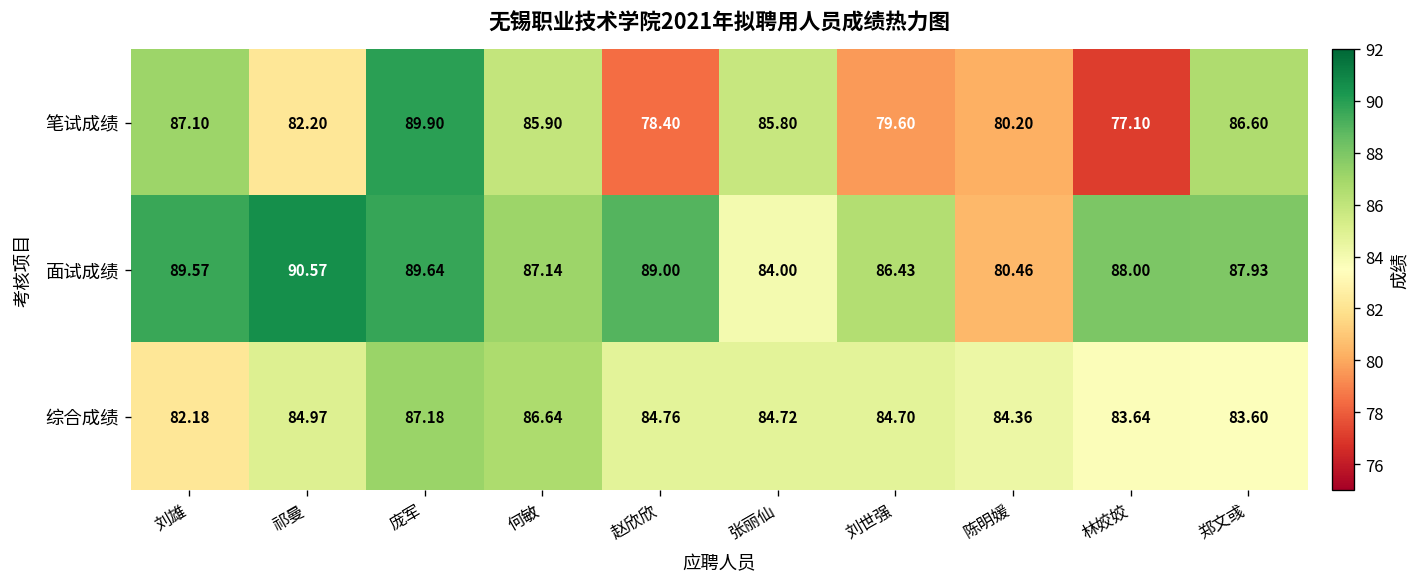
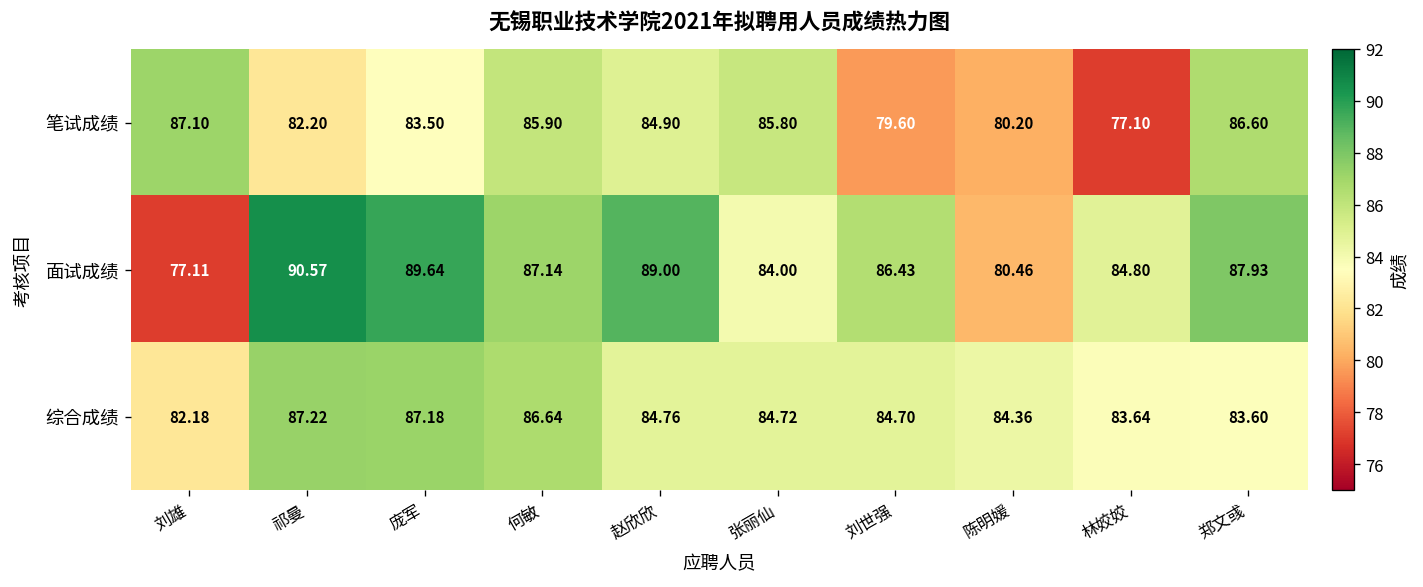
  {
    "笔试成绩": {
      "刘雄": 87.10,
      "祁曼": 82.20,
-     "庞军": 89.90,
+     "庞军": 83.50,
      "何敏": 85.90,
-     "赵欣欣": 78.40,
+     "赵欣欣": 84.90,
      "张丽仙": 85.80,
      "刘世强": 79.60,
      "陈明媛": 80.20,
      "林姣姣": 77.10,
      "郑文彧": 86.60
    },
    "面试成绩": {
-     "刘雄": 89.57,
+     "刘雄": 77.11,
      "祁曼": 90.57,
      "庞军": 89.64,
      "何敏": 87.14,
      "赵欣欣": 89.00,
      "张丽仙": 84.00,
      "刘世强": 86.43,
      "陈明媛": 80.46,
-     "林姣姣": 88.00,
+     "林姣姣": 84.80,
      "郑文彧": 87.93
    },
    "综合成绩": {
      "刘雄": 82.18,
-     "祁曼": 84.97,
+     "祁曼": 87.22,
      "庞军": 87.18,
      "何敏": 86.64,
      "赵欣欣": 84.76,
      "张丽仙": 84.72,
      "刘世强": 84.70,
      "陈明媛": 84.36,
      "林姣姣": 83.64,
      "郑文彧": 83.60
    }
  }
